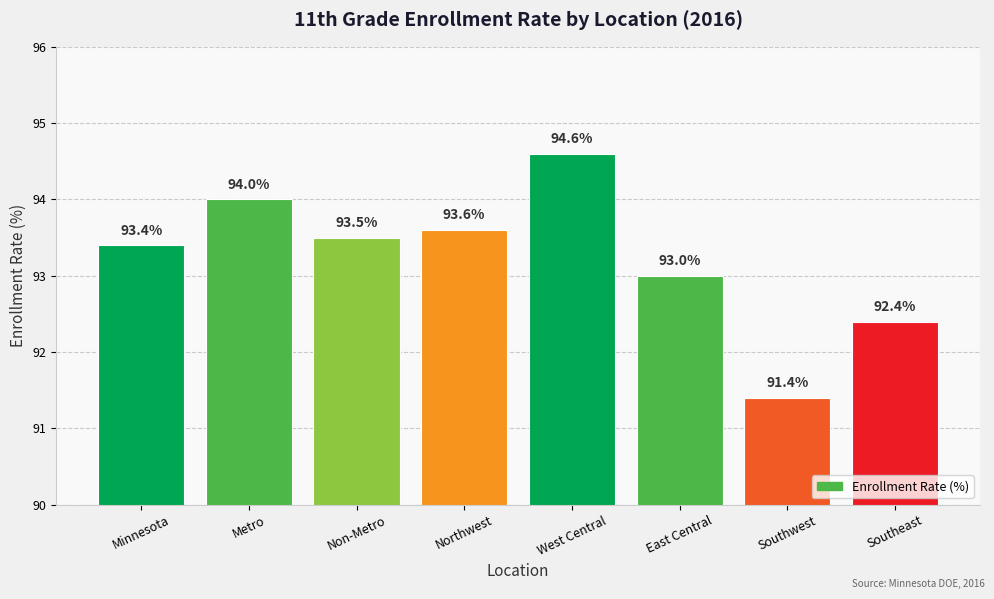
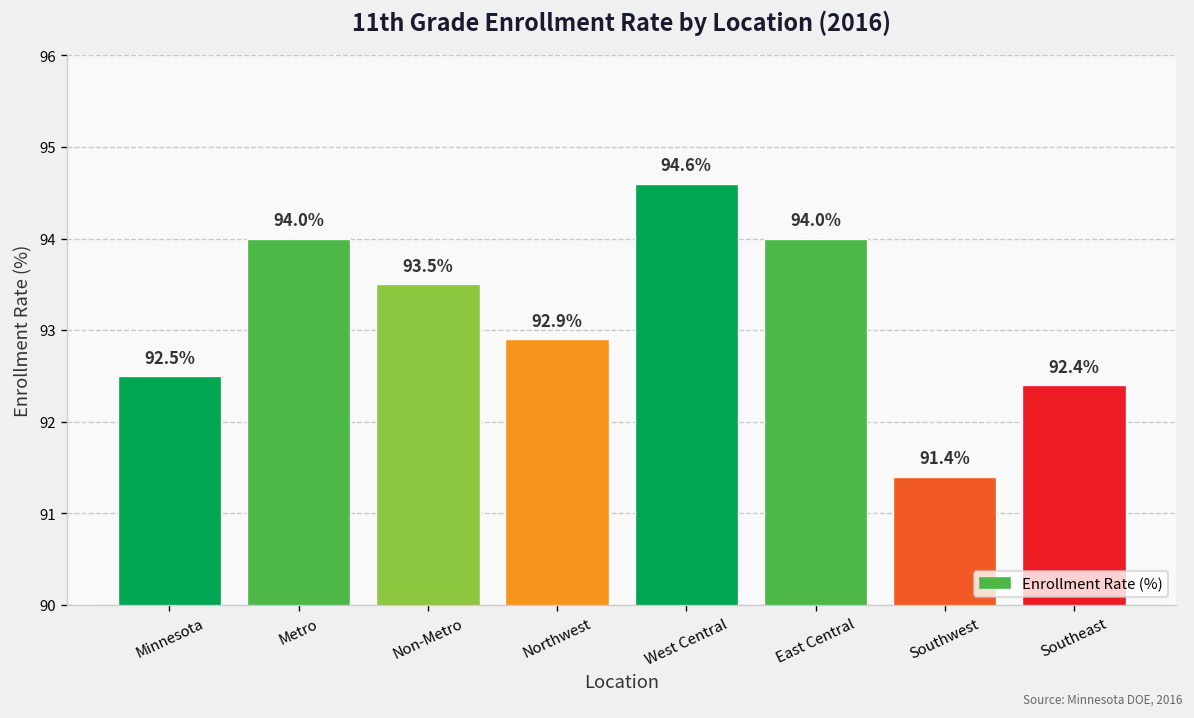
  {
-   "Minnesota": "93.4%",
+   "Minnesota": "92.5%",
    "Metro": "94.0%",
    "Non-Metro": "93.5%",
-   "Northwest": "93.6%",
+   "Northwest": "92.9%",
    "West Central": "94.6%",
-   "East Central": "93.0%",
+   "East Central": "94.0%",
    "Southwest": "91.4%",
    "Southeast": "92.4%"
  }
